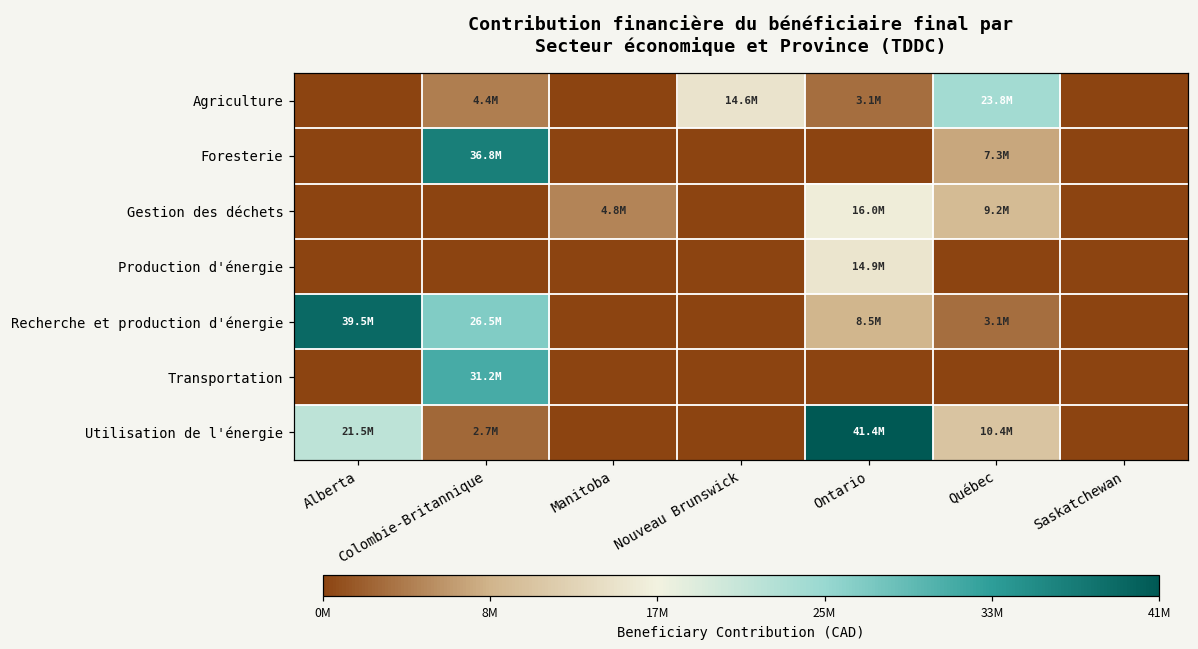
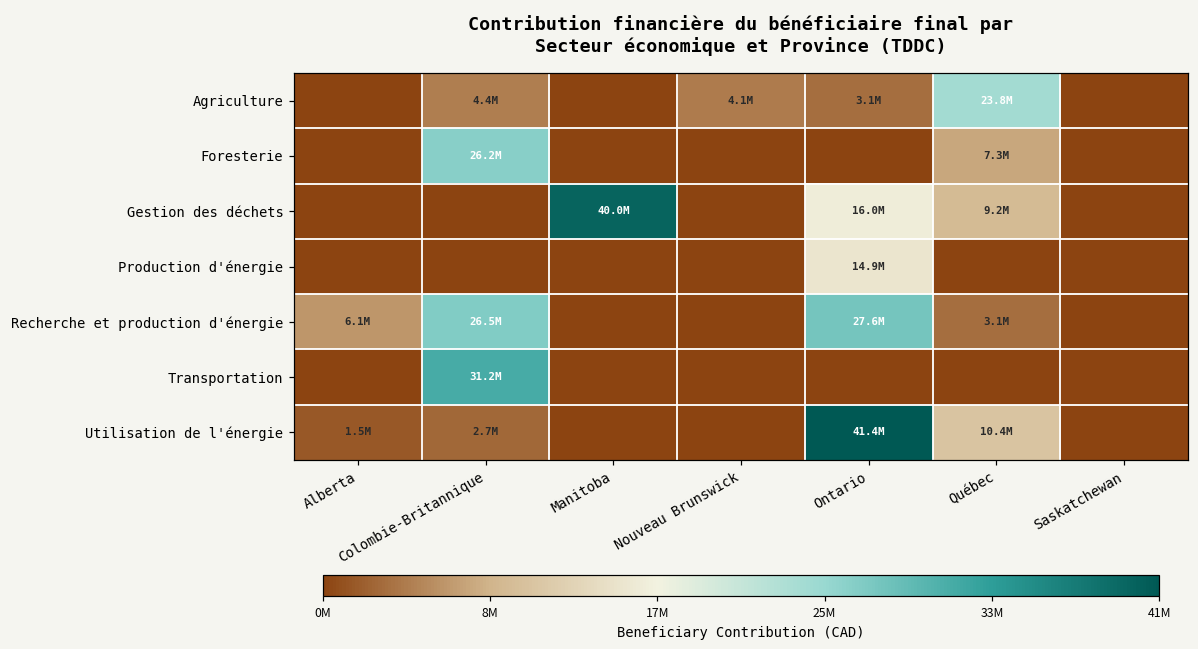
  {
    "Agriculture": {
      "Colombie-Britannique": "4.4M",
-     "Nouveau Brunswick": "14.6M",
+     "Nouveau Brunswick": "4.1M",
      "Ontario": "3.1M",
      "Québec": "23.8M"
    },
    "Foresterie": {
-     "Colombie-Britannique": "36.8M",
+     "Colombie-Britannique": "26.2M",
      "Québec": "7.3M"
    },
    "Gestion des déchets": {
-     "Manitoba": "4.8M",
+     "Manitoba": "40.0M",
      "Ontario": "16.0M",
      "Québec": "9.2M"
    },
    "Production d'énergie": {
      "Ontario": "14.9M"
    },
    "Recherche et production d'énergie": {
-     "Alberta": "39.5M",
+     "Alberta": "6.1M",
      "Colombie-Britannique": "26.5M",
-     "Ontario": "8.5M",
+     "Ontario": "27.6M",
      "Québec": "3.1M"
    },
    "Transportation": {
      "Colombie-Britannique": "31.2M"
    },
    "Utilisation de l'énergie": {
-     "Alberta": "21.5M",
+     "Alberta": "1.5M",
      "Colombie-Britannique": "2.7M",
      "Ontario": "41.4M",
      "Québec": "10.4M"
    }
  }
